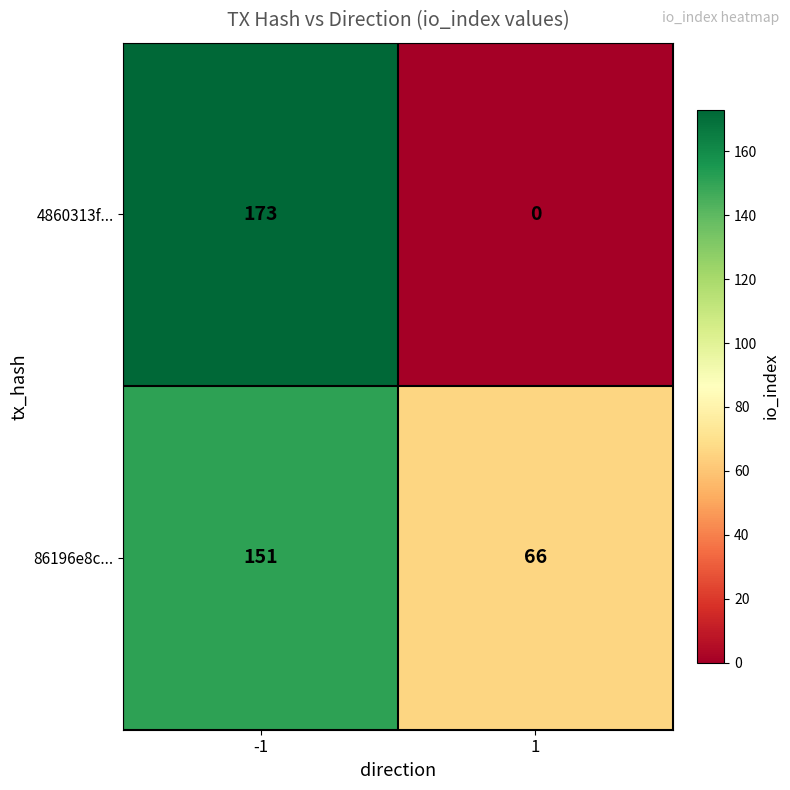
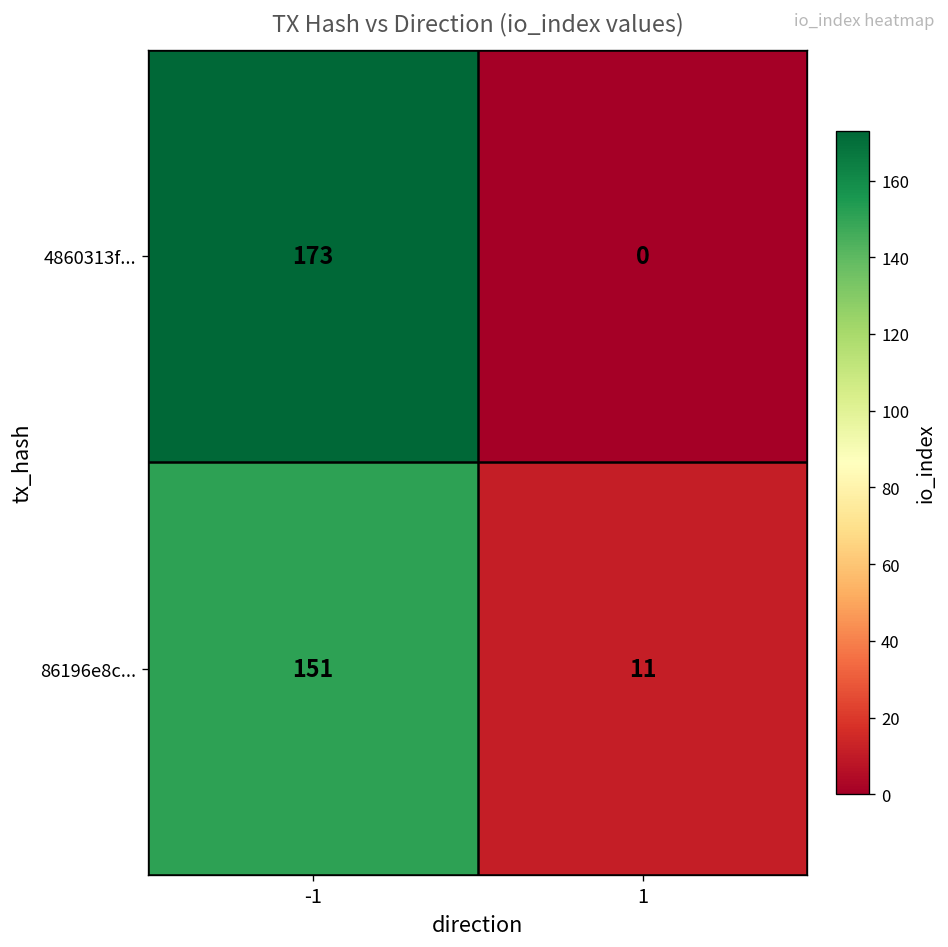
  {
    "4860313f...": {
      "-1": 173,
      "1": 0
    },
    "86196e8c...": {
      "-1": 151,
-     "1": 66
+     "1": 11
    }
  }
